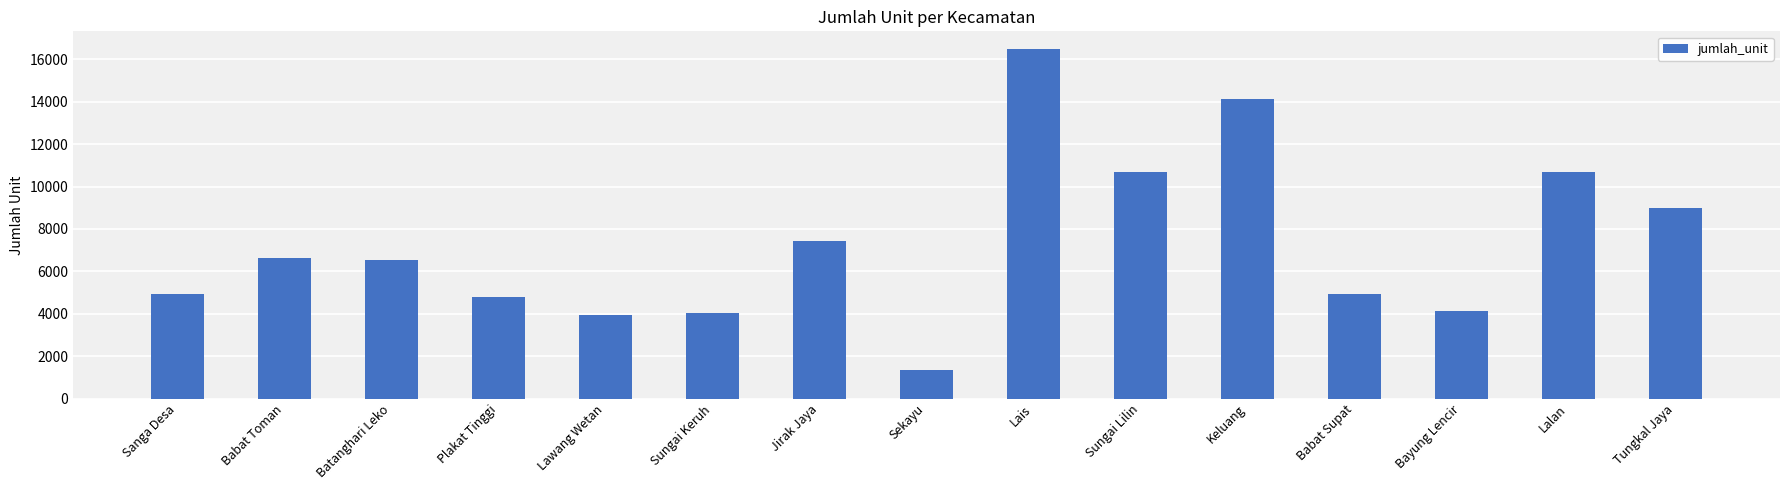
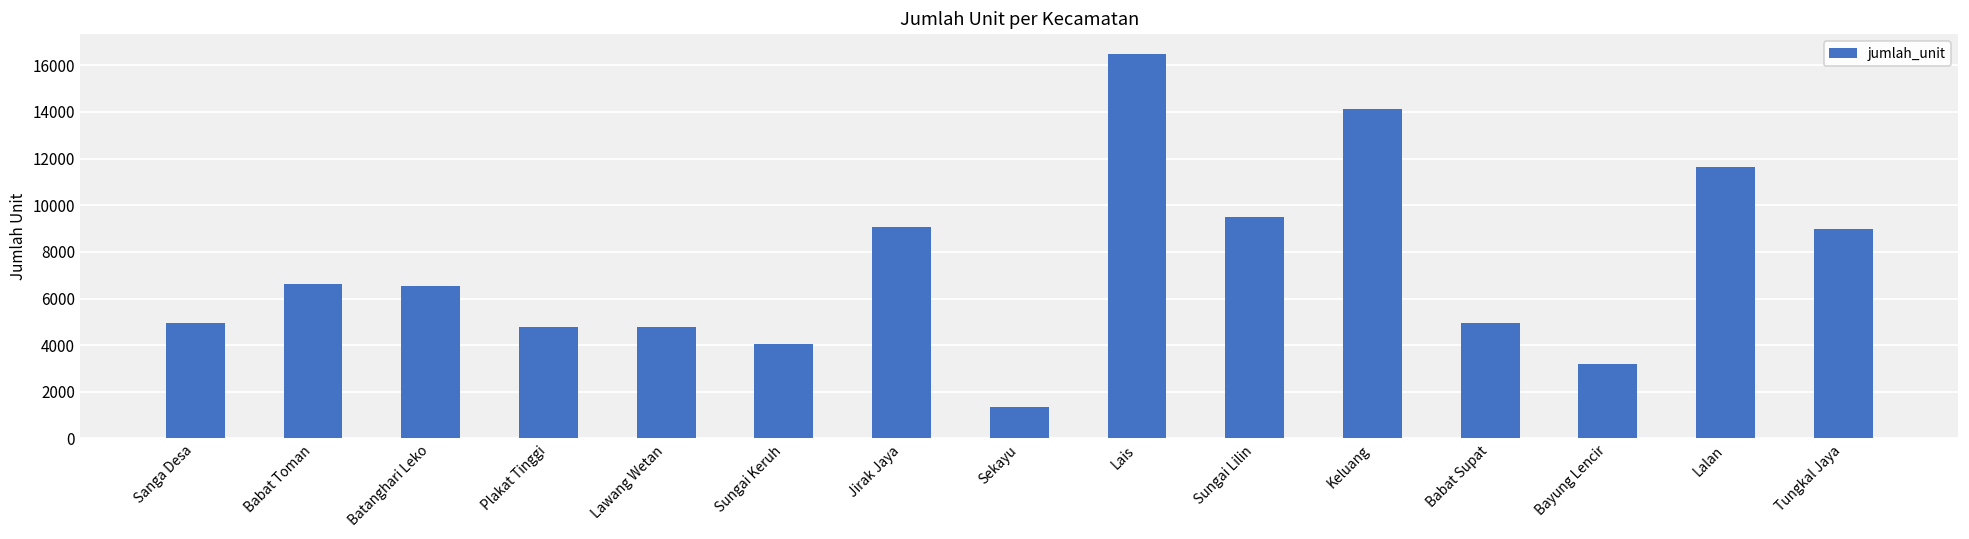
  {
    "Sanga Desa": 4900,
    "Babat Toman": 6600,
    "Batanghari Leko": 6500,
    "Plakat Tinggi": 4800,
-   "Lawang Wetan": 4000,
+   "Lawang Wetan": 4800,
    "Sungai Keruh": 4000,
-   "Jirak Jaya": 7400,
+   "Jirak Jaya": 9100,
    "Sekayu": 1400,
    "Lais": 16500,
-   "Sungai Lilin": 10700,
+   "Sungai Lilin": 9500,
    "Keluang": 14100,
    "Babat Supat": 5000,
-   "Bayung Lencir": 4100,
-   "Lalan": 10700,
+   "Bayung Lencir": 3200,
+   "Lalan": 11600,
    "Tungkal Jaya": 9000
  }
